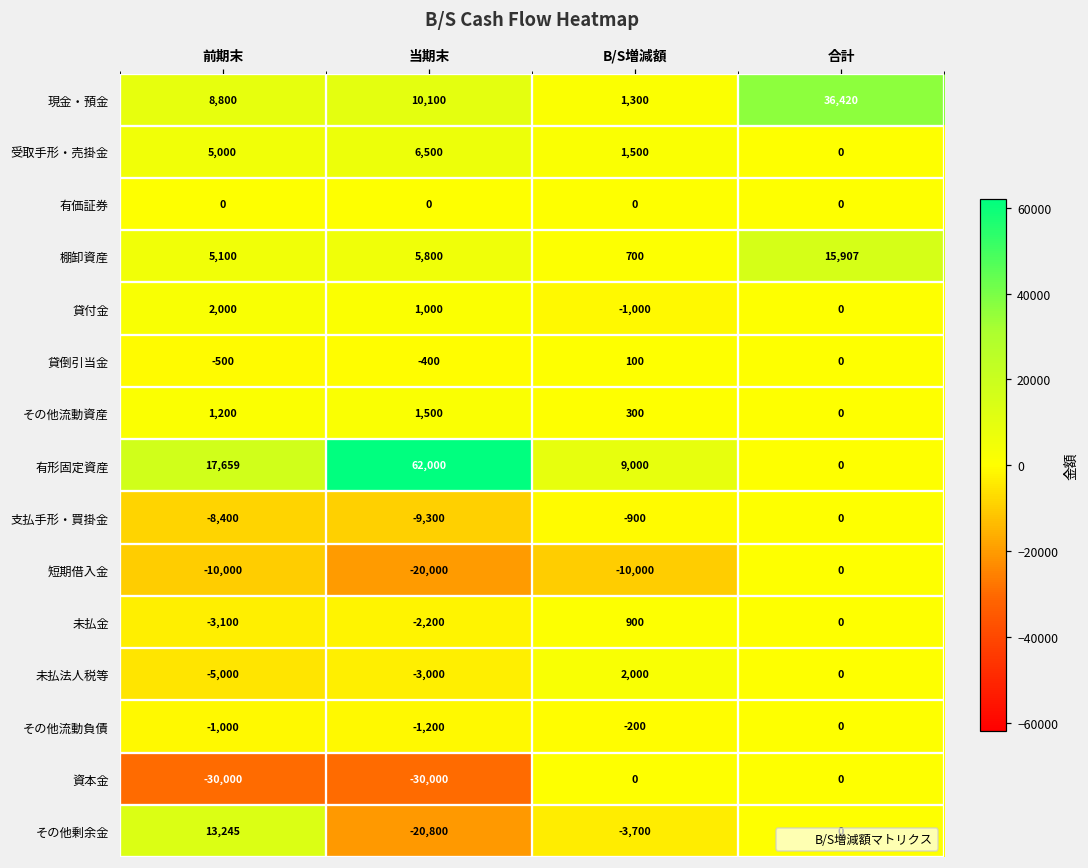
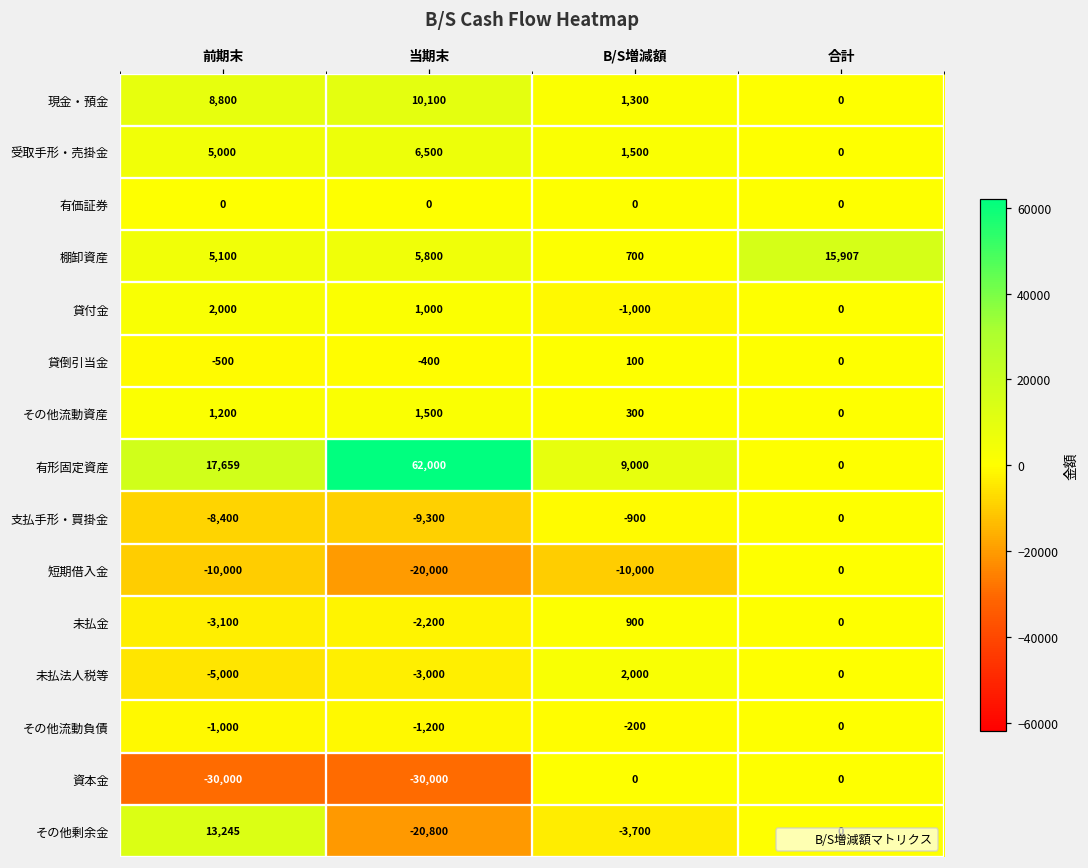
  {
    "現金・預金": {
      "前期末": "8,800",
      "当期末": "10,100",
      "B/S増減額": "1,300",
-     "合計": "36,420"
+     "合計": "0"
    },
    "受取手形・売掛金": {
      "前期末": "5,000",
      "当期末": "6,500",
      "B/S増減額": "1,500",
      "合計": "0"
    },
    "有価証券": {
      "前期末": "0",
      "当期末": "0",
      "B/S増減額": "0",
      "合計": "0"
    },
    "棚卸資産": {
      "前期末": "5,100",
      "当期末": "5,800",
      "B/S増減額": "700",
      "合計": "15,907"
    },
    "貸付金": {
      "前期末": "2,000",
      "当期末": "1,000",
      "B/S増減額": "-1,000",
      "合計": "0"
    },
    "貸倒引当金": {
      "前期末": "-500",
      "当期末": "-400",
      "B/S増減額": "100",
      "合計": "0"
    },
    "その他流動資産": {
      "前期末": "1,200",
      "当期末": "1,500",
      "B/S増減額": "300",
      "合計": "0"
    },
    "有形固定資産": {
      "前期末": "17,659",
      "当期末": "62,000",
      "B/S増減額": "9,000",
      "合計": "0"
    },
    "支払手形・買掛金": {
      "前期末": "-8,400",
      "当期末": "-9,300",
      "B/S増減額": "-900",
      "合計": "0"
    },
    "短期借入金": {
      "前期末": "-10,000",
      "当期末": "-20,000",
      "B/S増減額": "-10,000",
      "合計": "0"
    },
    "未払金": {
      "前期末": "-3,100",
      "当期末": "-2,200",
      "B/S増減額": "900",
      "合計": "0"
    },
    "未払法人税等": {
      "前期末": "-5,000",
      "当期末": "-3,000",
      "B/S増減額": "2,000",
      "合計": "0"
    },
    "その他流動負債": {
      "前期末": "-1,000",
      "当期末": "-1,200",
      "B/S増減額": "-200",
      "合計": "0"
    },
    "資本金": {
      "前期末": "-30,000",
      "当期末": "-30,000",
      "B/S増減額": "0",
      "合計": "0"
    },
    "その他剰余金": {
      "前期末": "13,245",
      "当期末": "-20,800",
      "B/S増減額": "-3,700"
    }
  }
